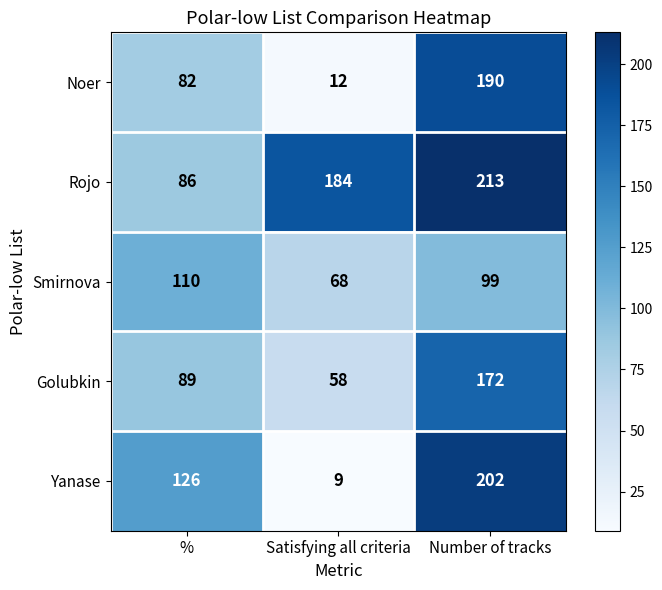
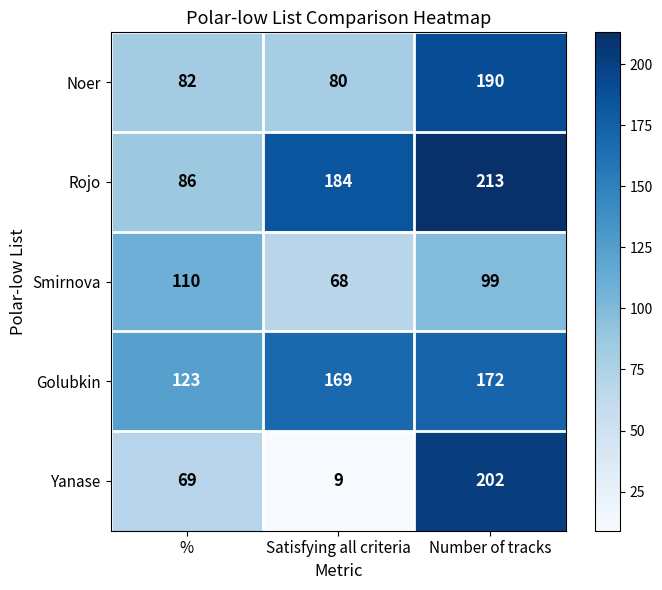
  {
    "Noer": {
      "%": 82,
-     "Satisfying all criteria": 12,
+     "Satisfying all criteria": 80,
      "Number of tracks": 190
    },
    "Rojo": {
      "%": 86,
      "Satisfying all criteria": 184,
      "Number of tracks": 213
    },
    "Smirnova": {
      "%": 110,
      "Satisfying all criteria": 68,
      "Number of tracks": 99
    },
    "Golubkin": {
-     "%": 89,
-     "Satisfying all criteria": 58,
+     "%": 123,
+     "Satisfying all criteria": 169,
      "Number of tracks": 172
    },
    "Yanase": {
-     "%": 126,
+     "%": 69,
      "Satisfying all criteria": 9,
      "Number of tracks": 202
    }
  }
